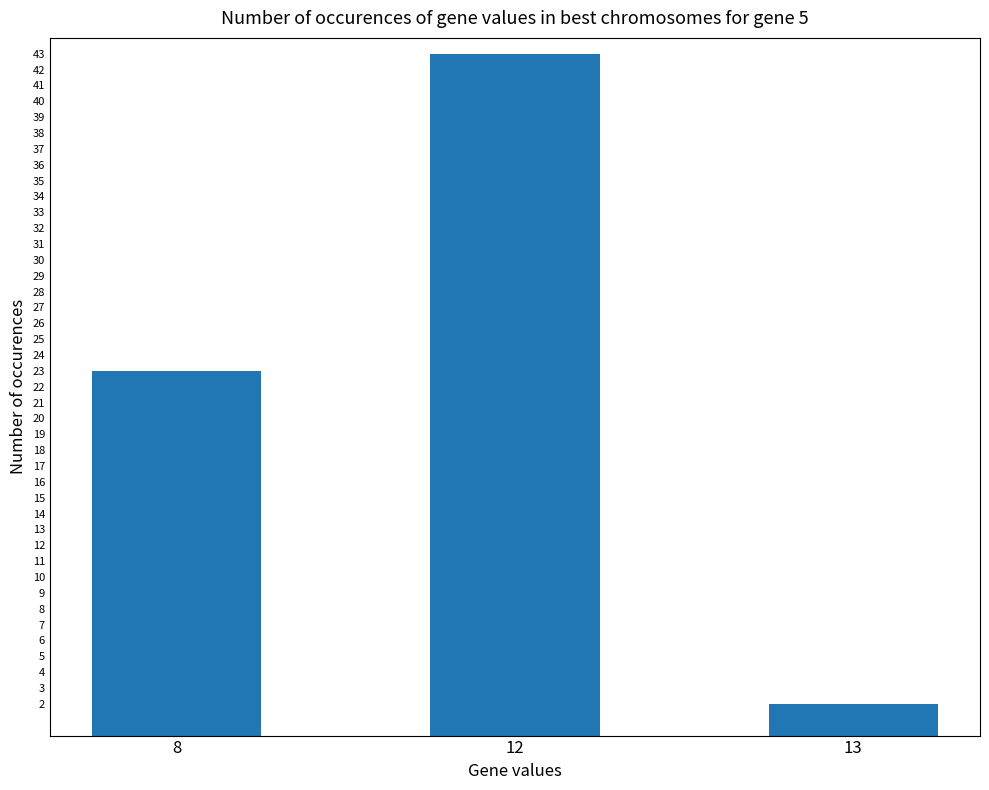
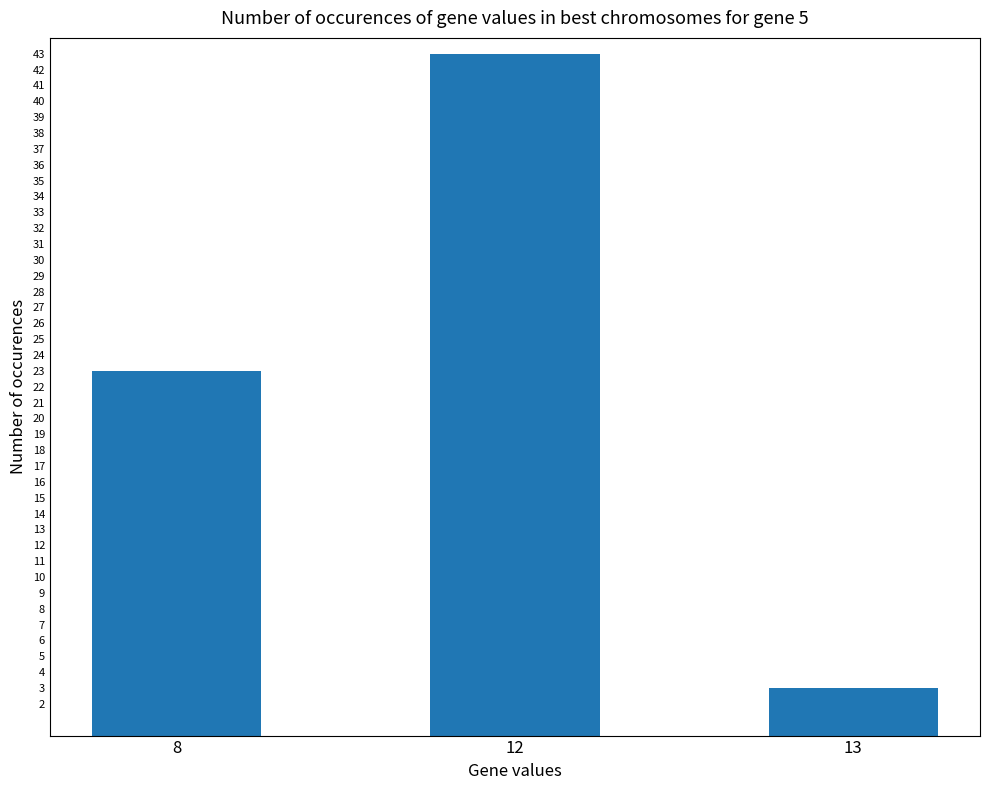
  {
    "8": 23,
    "12": 43,
-   "13": 2
+   "13": 3
  }
